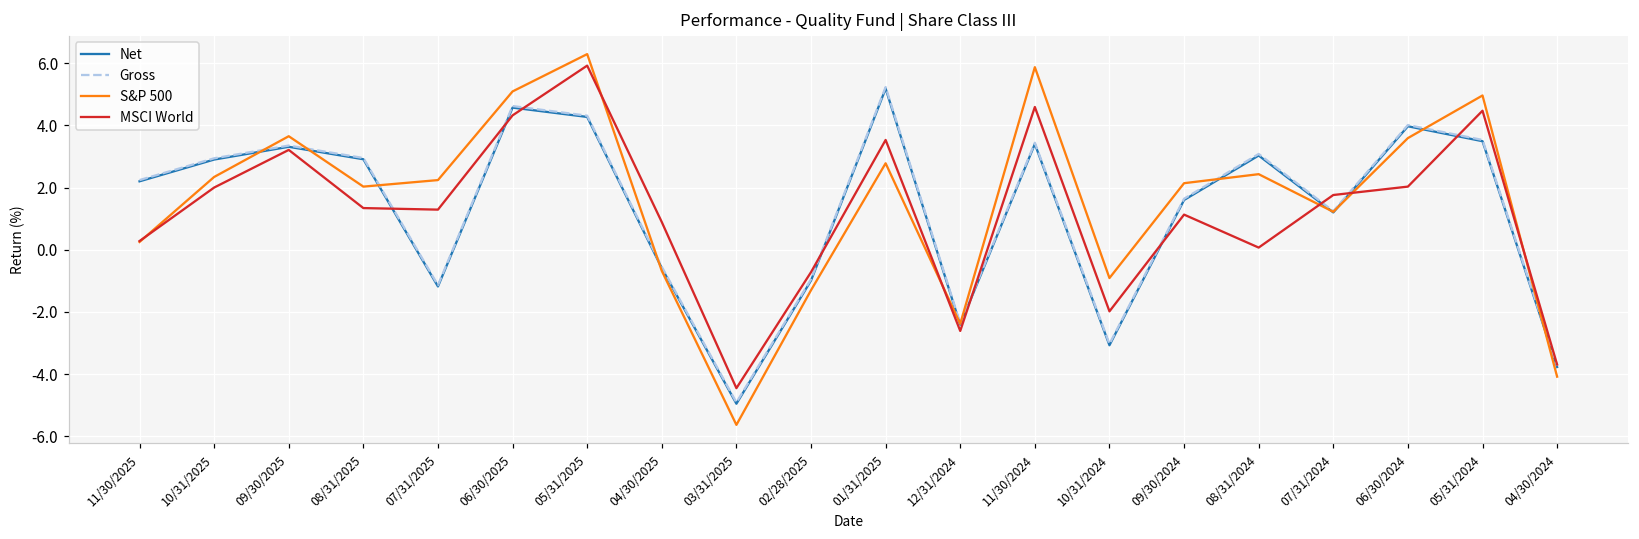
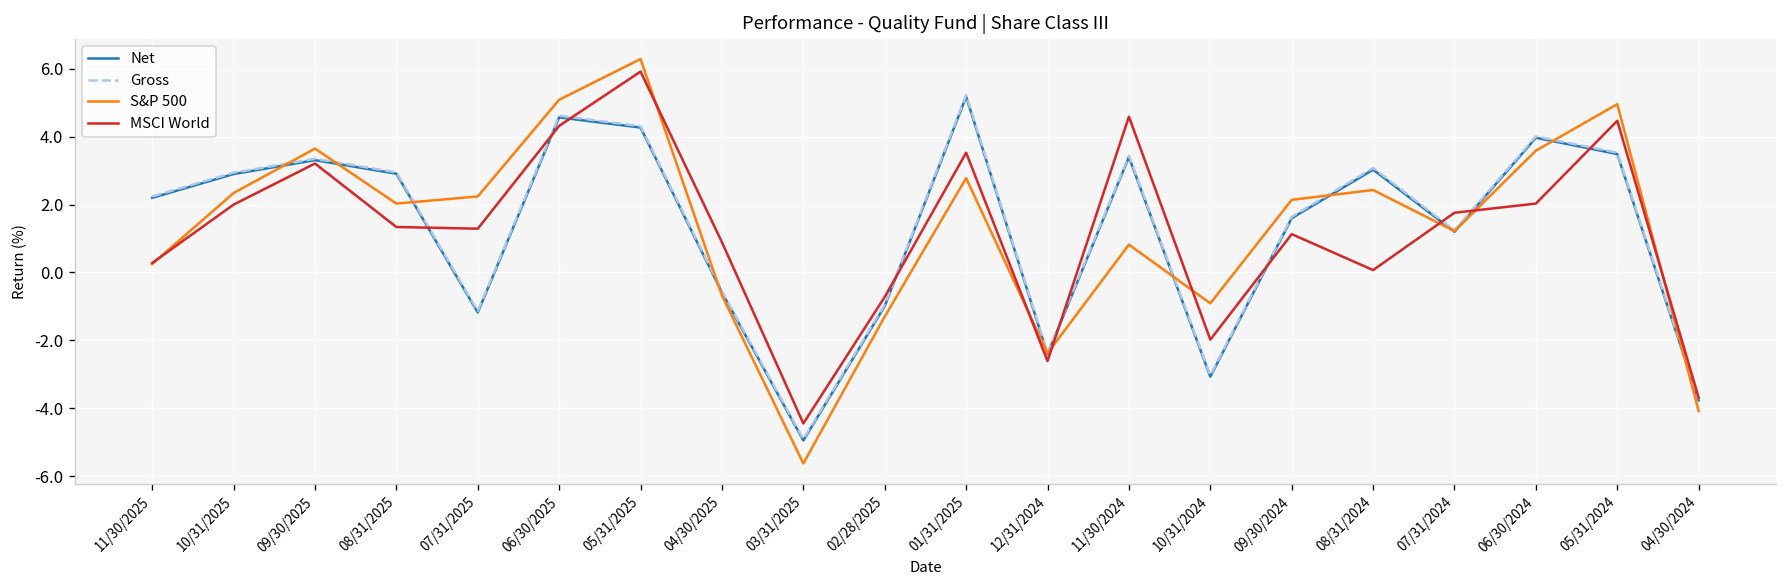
  {
    "S&P 500": {
      "10/31/2025": 2.3,
      "09/30/2025": 3.7,
      "08/31/2025": 2.0,
      "07/31/2025": 2.2,
      "06/30/2025": 5.1,
      "05/31/2025": 6.3,
      "04/30/2025": -0.7,
      "03/31/2025": -5.6,
      "02/28/2025": -1.3,
      "01/31/2025": 2.8,
-     "11/30/2024": 5.9,
+     "11/30/2024": 0.8,
      "10/31/2024": -0.9,
      "09/30/2024": 2.1,
      "08/31/2024": 2.4,
      "06/30/2024": 3.6,
      "05/31/2024": 5.0,
      "04/30/2024": -4.1
    },
    "MSCI World": {
      "10/31/2025": 2.0,
      "09/30/2025": 3.2,
      "08/31/2025": 1.3,
      "07/31/2025": 1.3,
      "06/30/2025": 4.3,
      "05/31/2025": 5.9,
      "04/30/2025": 0.9,
      "03/31/2025": -4.5,
      "02/28/2025": -0.7,
      "01/31/2025": 3.5,
      "12/31/2024": -2.6,
      "11/30/2024": 4.6,
      "10/31/2024": -2.0,
      "09/30/2024": 1.1,
      "08/31/2024": 0.1,
      "07/31/2024": 1.8,
      "06/30/2024": 2.0,
      "05/31/2024": 4.5
    }
  }
